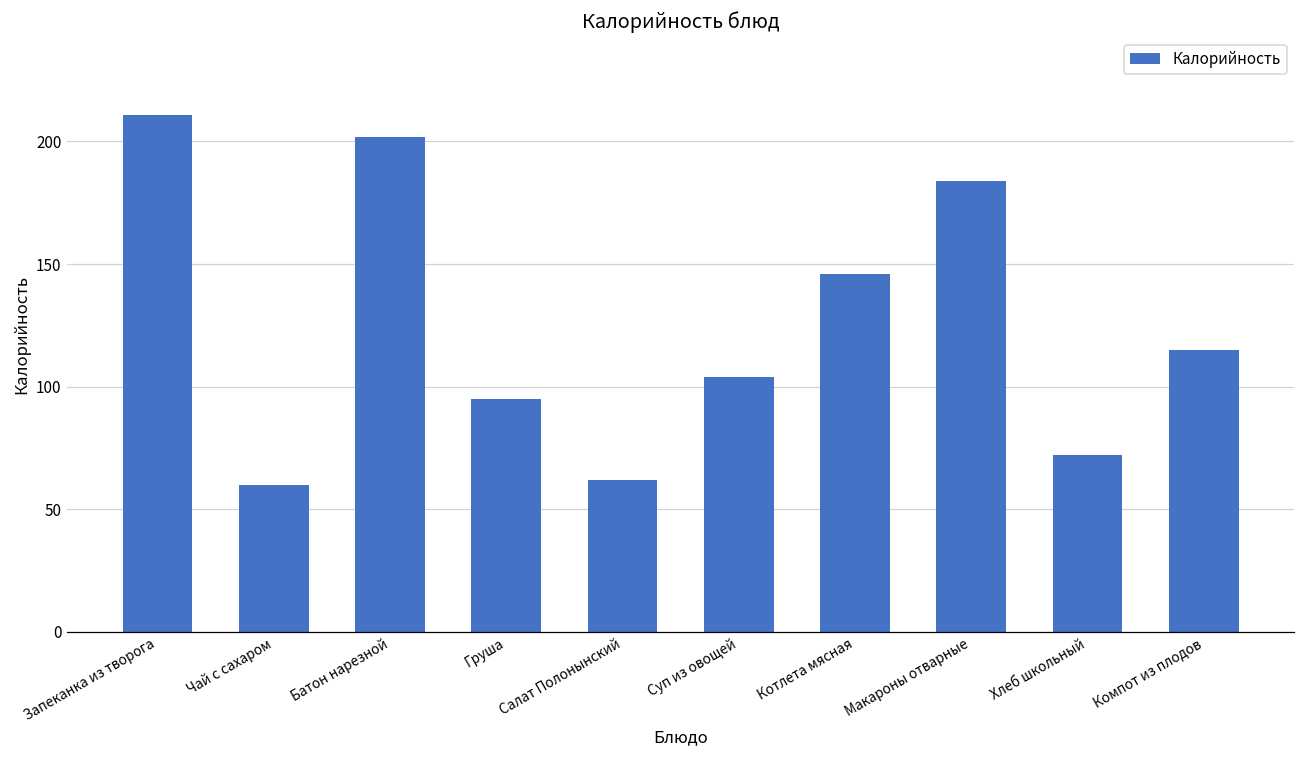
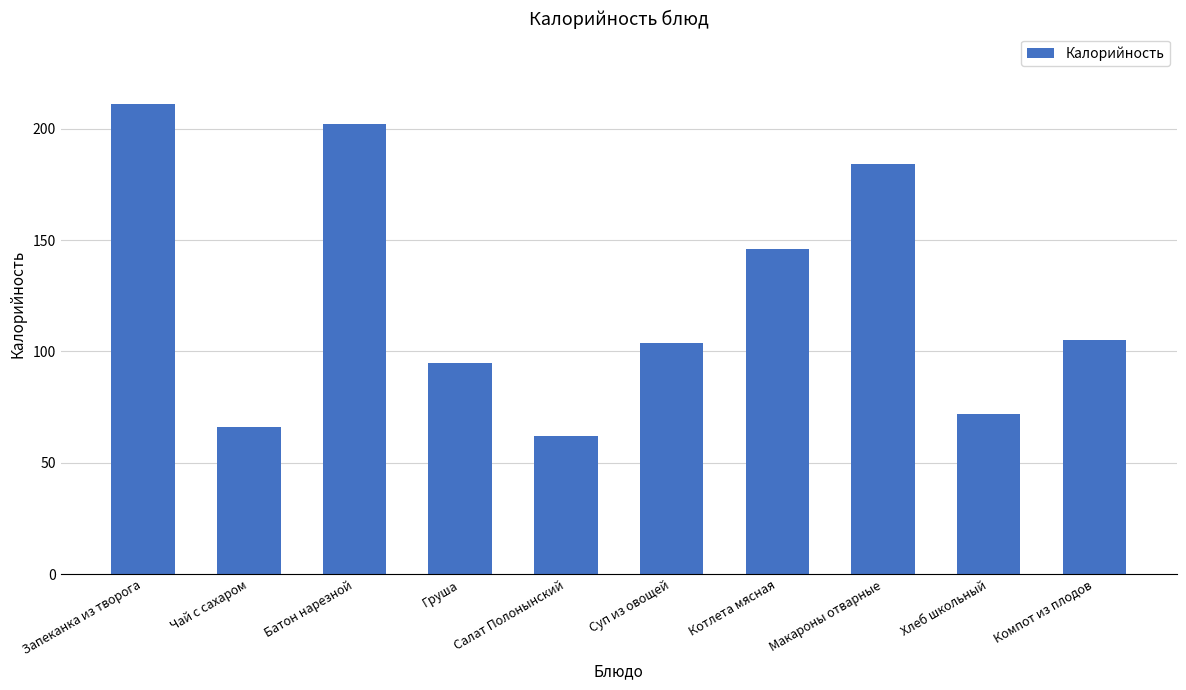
  {
    "Запеканка из творога": 211,
-   "Чай с сахаром": 60,
+   "Чай с сахаром": 66,
    "Батон нарезной": 202,
    "Груша": 95,
    "Салат Полонынский": 62,
    "Суп из овощей": 104,
    "Котлета мясная": 146,
    "Макароны отварные": 184,
    "Хлеб школьный": 72,
-   "Компот из плодов": 115
+   "Компот из плодов": 105
  }
